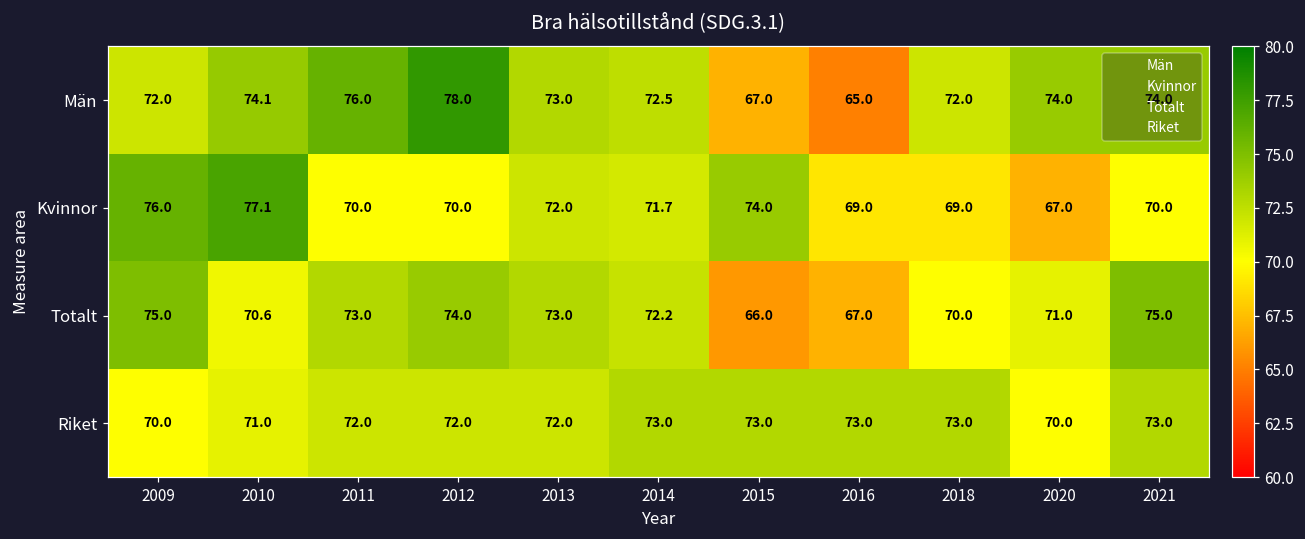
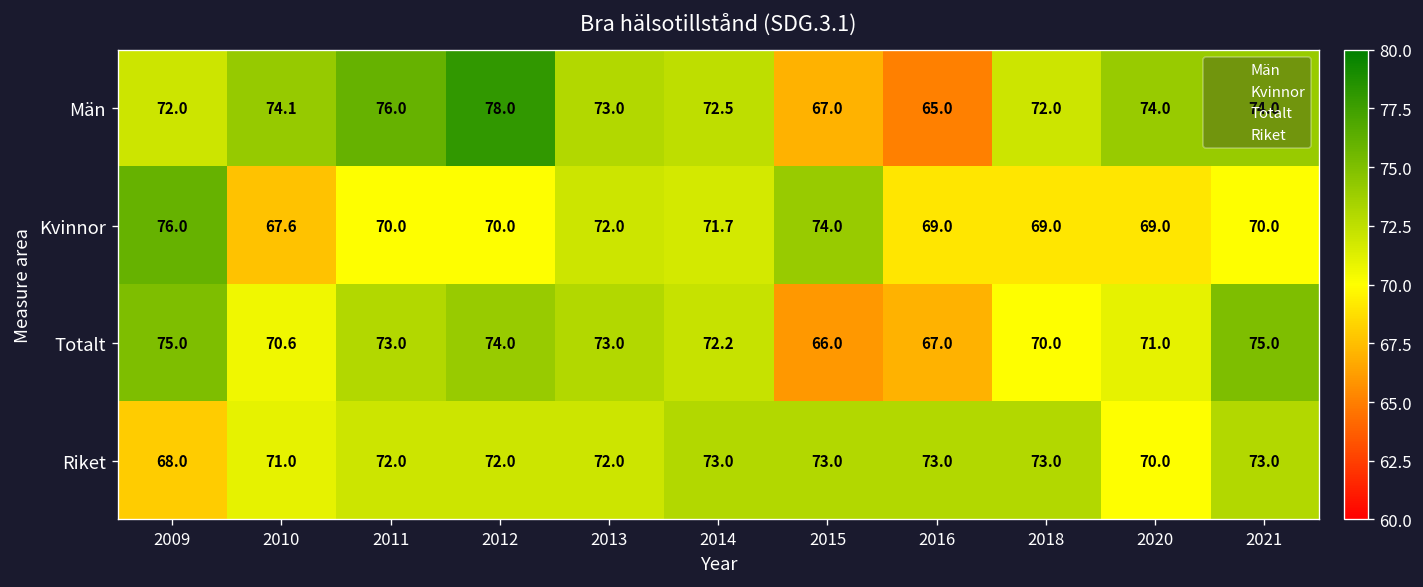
  {
    "Män": {
      "2009": 72.0,
      "2010": 74.1,
      "2011": 76.0,
      "2012": 78.0,
      "2013": 73.0,
      "2014": 72.5,
      "2015": 67.0,
      "2016": 65.0,
      "2018": 72.0,
      "2020": 74.0
    },
    "Kvinnor": {
      "2009": 76.0,
-     "2010": 77.1,
+     "2010": 67.6,
      "2011": 70.0,
      "2012": 70.0,
      "2013": 72.0,
      "2014": 71.7,
      "2015": 74.0,
      "2016": 69.0,
      "2018": 69.0,
-     "2020": 67.0,
+     "2020": 69.0,
      "2021": 70.0
    },
    "Totalt": {
      "2009": 75.0,
      "2010": 70.6,
      "2011": 73.0,
      "2012": 74.0,
      "2013": 73.0,
      "2014": 72.2,
      "2015": 66.0,
      "2016": 67.0,
      "2018": 70.0,
      "2020": 71.0,
      "2021": 75.0
    },
    "Riket": {
-     "2009": 70.0,
+     "2009": 68.0,
      "2010": 71.0,
      "2011": 72.0,
      "2012": 72.0,
      "2013": 72.0,
      "2014": 73.0,
      "2015": 73.0,
      "2016": 73.0,
      "2018": 73.0,
      "2020": 70.0,
      "2021": 73.0
    }
  }
